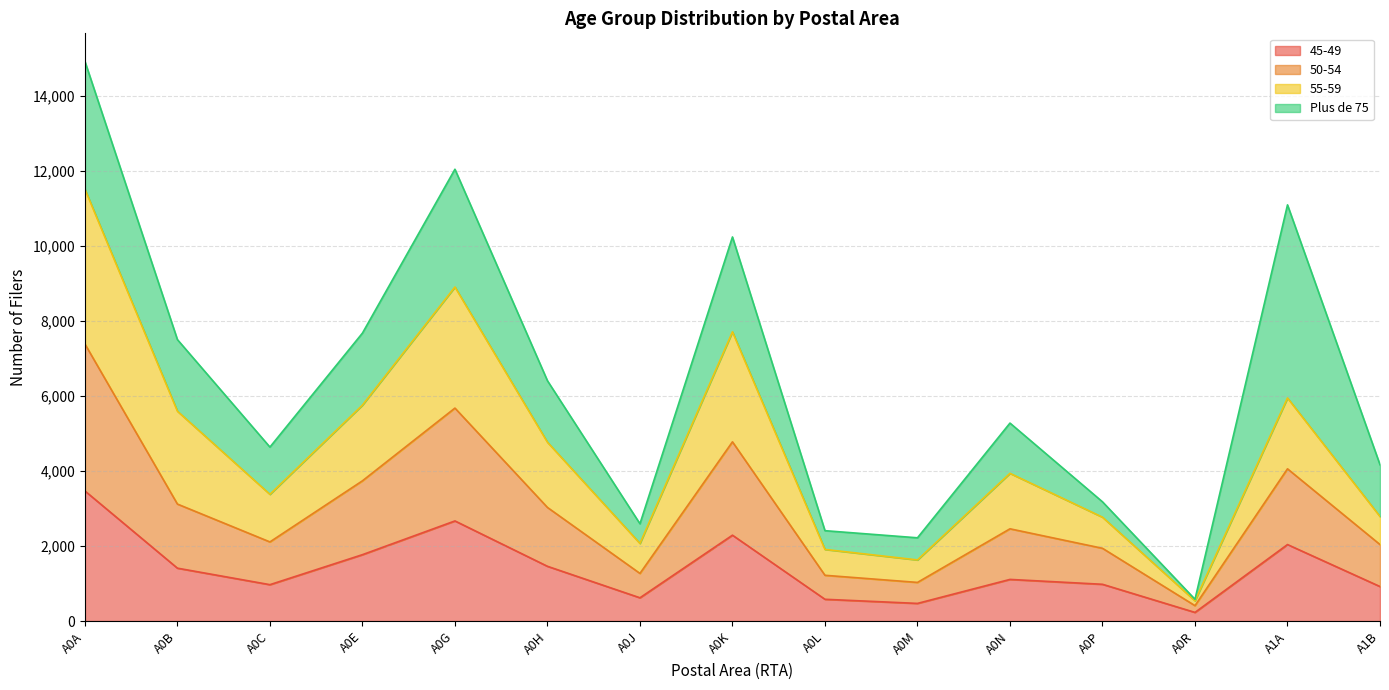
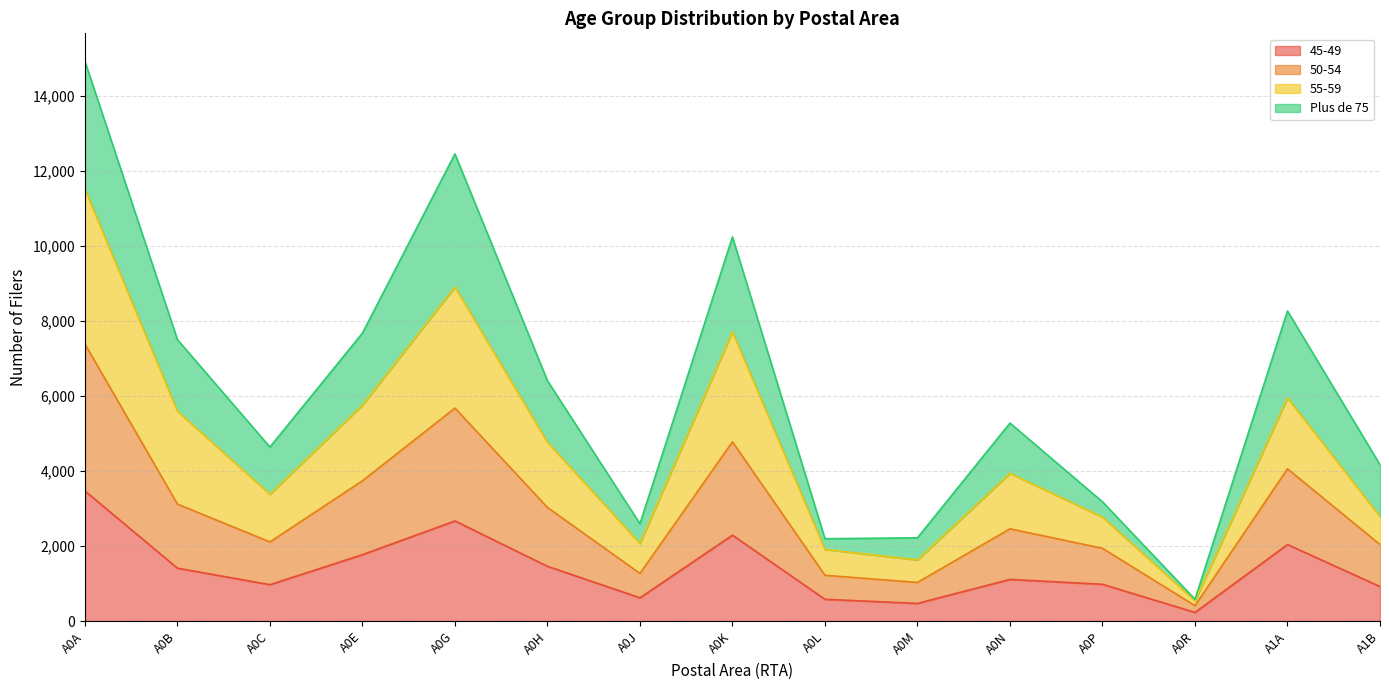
  {
    "55-59": {
      "A0A": "4,100",
      "A0B": "2,500",
      "A0C": "1,300",
      "A0E": "2,000",
      "A0G": "3,200",
      "A0H": "1,700",
      "A0J": "800",
      "A0K": "2,900",
      "A0L": "700",
      "A0M": "600",
      "A0N": "1,500",
      "A0P": "800",
      "A1A": "1,900",
      "A1B": "700"
    },
    "Plus de 75": {
      "A0A": "3,400",
      "A0B": "1,900",
      "A0C": "1,300",
      "A0E": "1,900",
-     "A0G": "3,100",
+     "A0G": "3,600",
      "A0H": "1,600",
      "A0J": "500",
      "A0K": "2,500",
-     "A0L": "500",
+     "A0L": "300",
      "A0M": "600",
      "A0N": "1,300",
      "A0P": "400",
-     "A1A": "5,200",
+     "A1A": "2,300",
      "A1B": "1,400"
    }
  }
